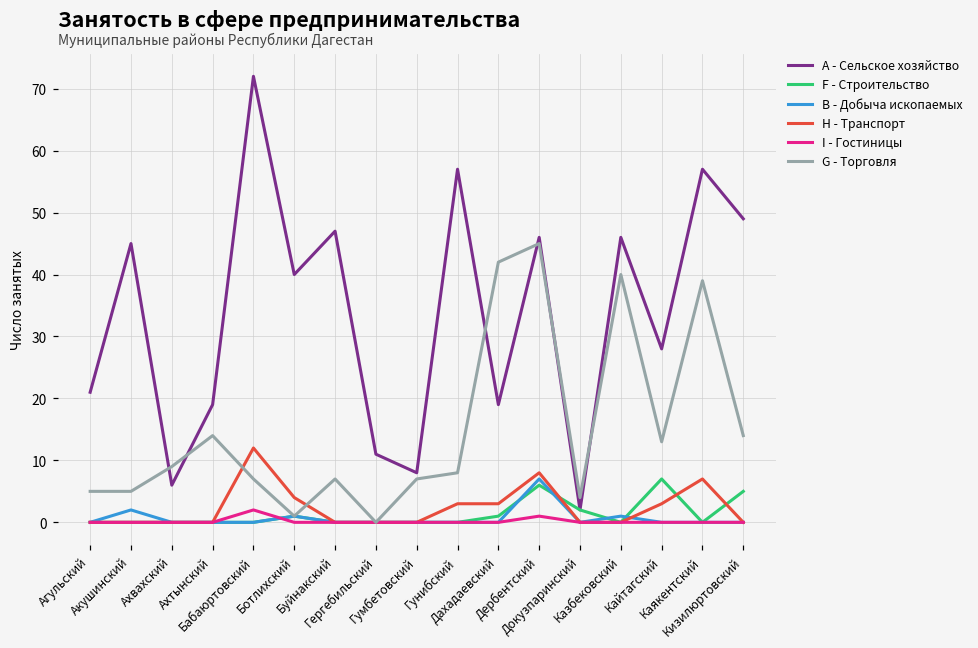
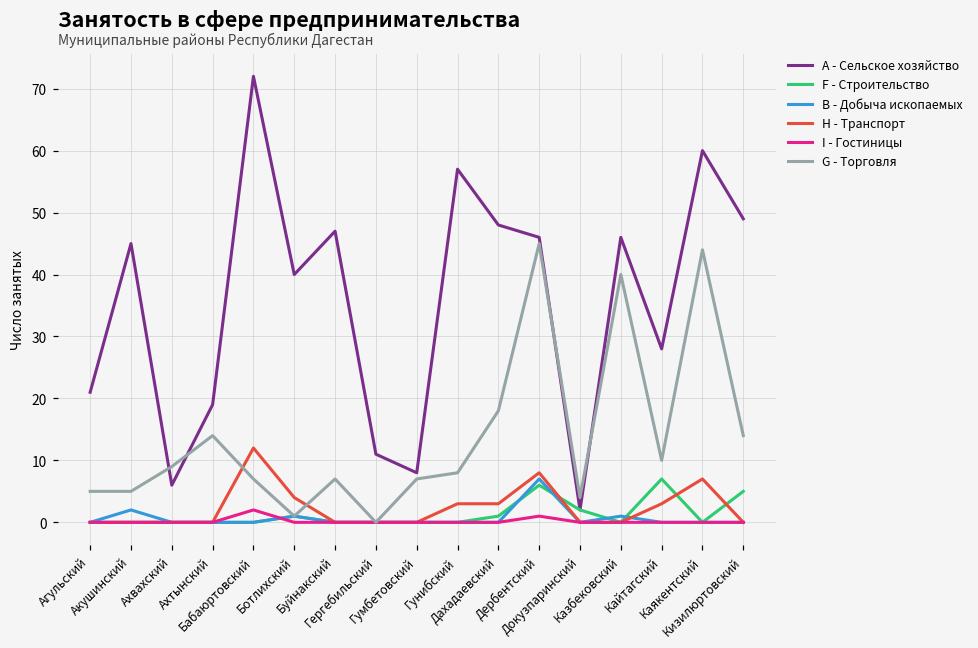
  {
    "A - Сельское хозяйство": {
      "Агульский": 21,
      "Акушинский": 45,
      "Ахвахский": 6,
      "Ахтынский": 19,
      "Бабаюртовский": 72,
      "Ботлихский": 40,
      "Буйнакский": 47,
      "Гергебильский": 11,
      "Гумбетовский": 8,
      "Гунибский": 57,
-     "Дахадаевский": 19,
+     "Дахадаевский": 48,
      "Дербентский": 46,
      "Казбековский": 46,
      "Кайтагский": 28,
-     "Каякентский": 57,
+     "Каякентский": 60,
      "Кизилюртовский": 49
    },
    "F - Строительство": {
      "Дахадаевский": 1,
      "Дербентский": 6,
      "Кайтагский": 7,
      "Кизилюртовский": 5
    },
    "B - Добыча ископаемых": {
      "Акушинский": 2,
      "Дербентский": 7,
      "Казбековский": 1
    },
    "H - Транспорт": {
      "Бабаюртовский": 12,
      "Ботлихский": 4,
      "Гунибский": 3,
      "Дахадаевский": 3,
      "Дербентский": 8,
      "Кайтагский": 3,
      "Каякентский": 7
    },
    "I - Гостиницы": {
      "Бабаюртовский": 2,
      "Ботлихский": 0,
      "Дербентский": 1
    },
    "G - Торговля": {
      "Агульский": 5,
      "Акушинский": 5,
      "Ахвахский": 9,
      "Ахтынский": 14,
      "Бабаюртовский": 7,
      "Буйнакский": 7,
      "Гумбетовский": 7,
      "Гунибский": 8,
-     "Дахадаевский": 42,
+     "Дахадаевский": 18,
      "Дербентский": 45,
      "Докузпаринский": 4,
      "Казбековский": 40,
-     "Кайтагский": 13,
-     "Каякентский": 39,
+     "Кайтагский": 10,
+     "Каякентский": 44,
      "Кизилюртовский": 14
    }
  }
